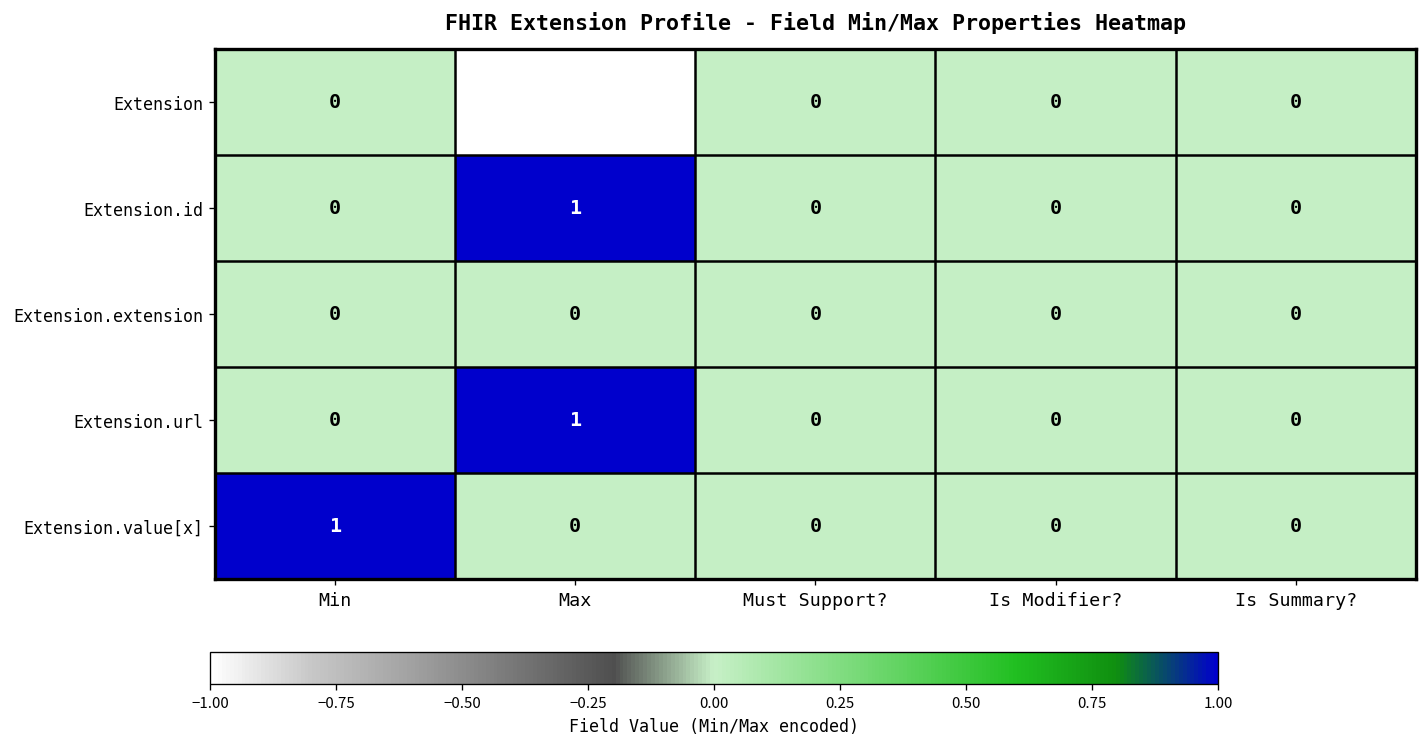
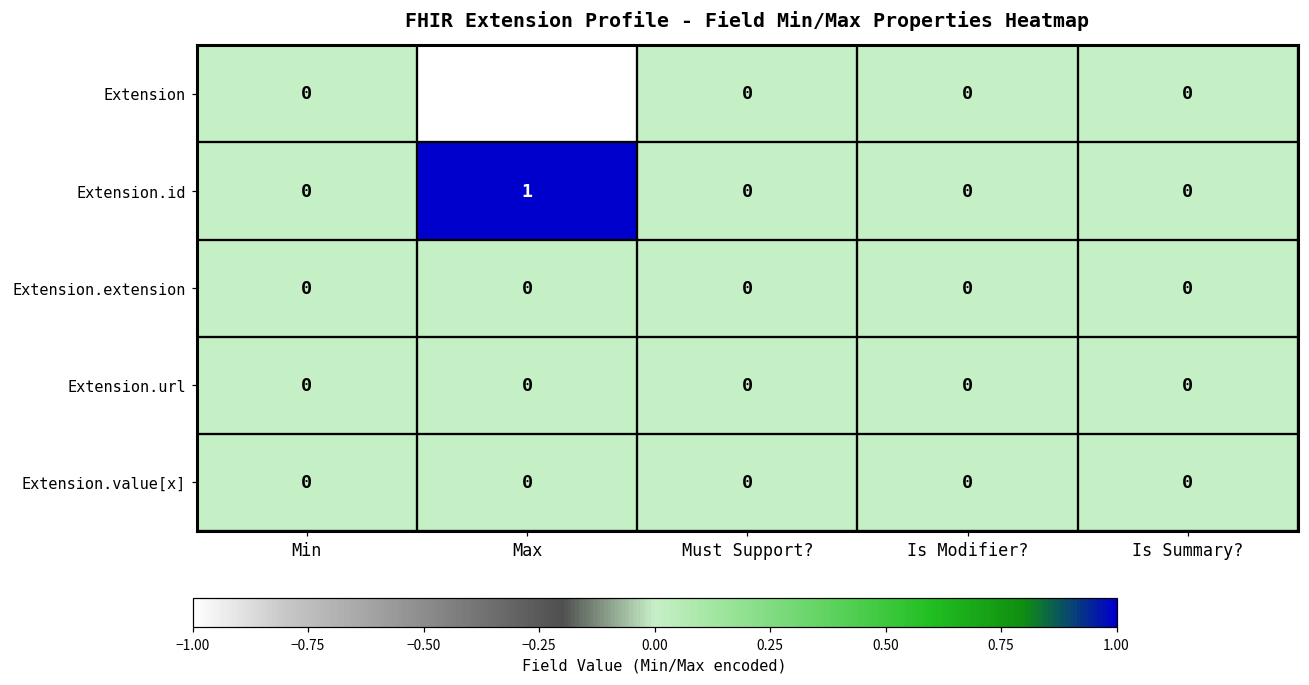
  {
    "Extension": {
      "Min": 0,
      "Must Support?": 0,
      "Is Modifier?": 0,
      "Is Summary?": 0
    },
    "Extension.id": {
      "Min": 0,
      "Max": 1,
      "Must Support?": 0,
      "Is Modifier?": 0,
      "Is Summary?": 0
    },
    "Extension.extension": {
      "Min": 0,
      "Max": 0,
      "Must Support?": 0,
      "Is Modifier?": 0,
      "Is Summary?": 0
    },
    "Extension.url": {
      "Min": 0,
-     "Max": 1,
+     "Max": 0,
      "Must Support?": 0,
      "Is Modifier?": 0,
      "Is Summary?": 0
    },
    "Extension.value[x]": {
-     "Min": 1,
+     "Min": 0,
      "Max": 0,
      "Must Support?": 0,
      "Is Modifier?": 0,
      "Is Summary?": 0
    }
  }
